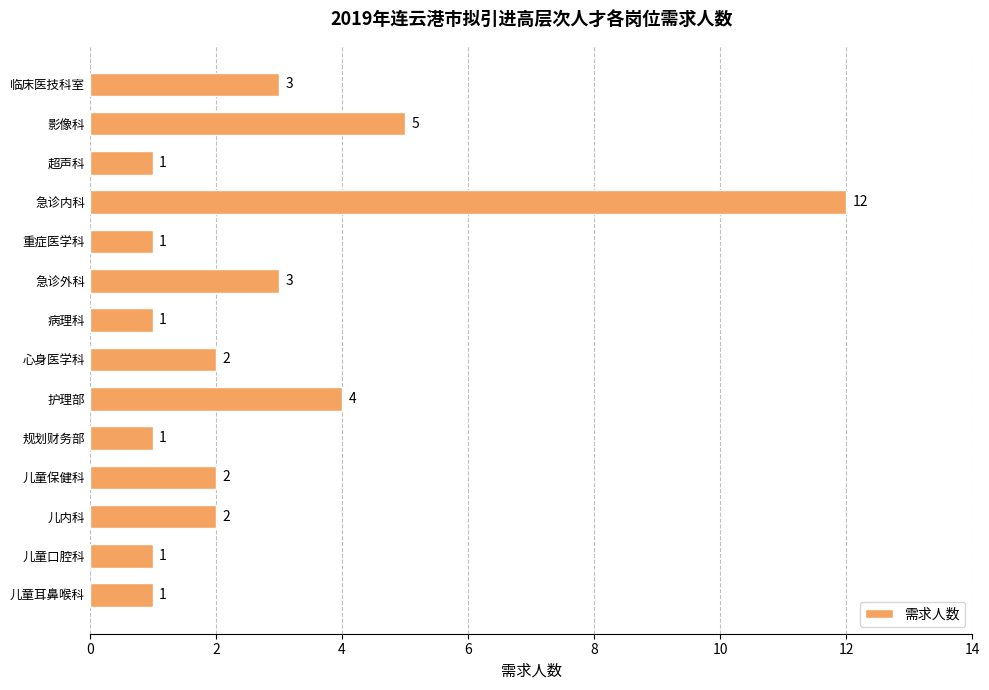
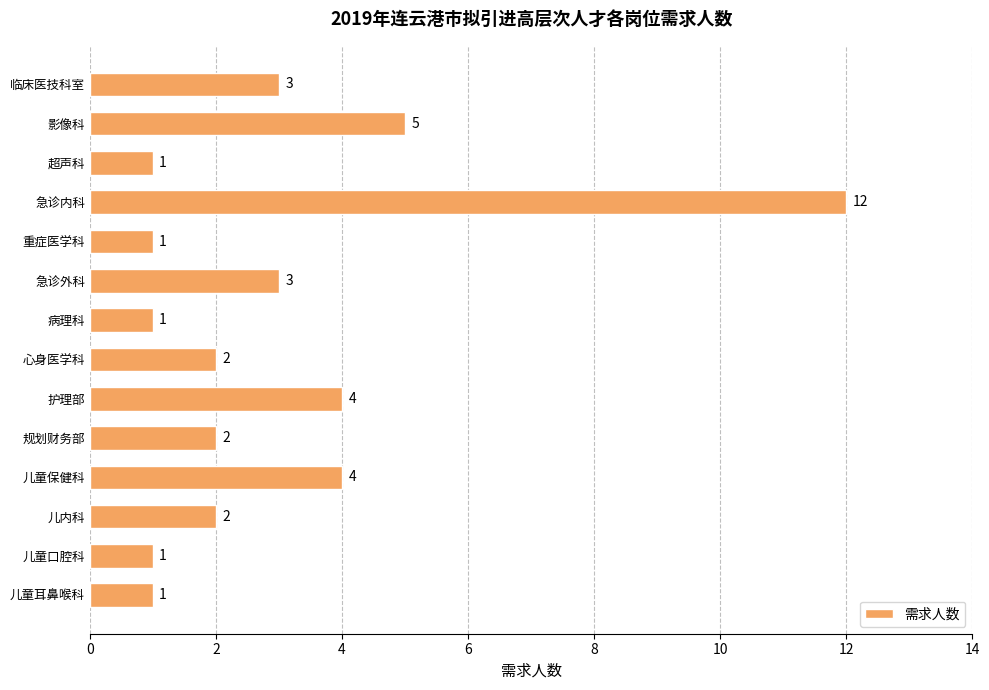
  {
    "临床医技科室": 3,
    "影像科": 5,
    "超声科": 1,
    "急诊内科": 12,
    "重症医学科": 1,
    "急诊外科": 3,
    "病理科": 1,
    "心身医学科": 2,
    "护理部": 4,
-   "规划财务部": 1,
-   "儿童保健科": 2,
+   "规划财务部": 2,
+   "儿童保健科": 4,
    "儿内科": 2,
    "儿童口腔科": 1,
    "儿童耳鼻喉科": 1
  }
